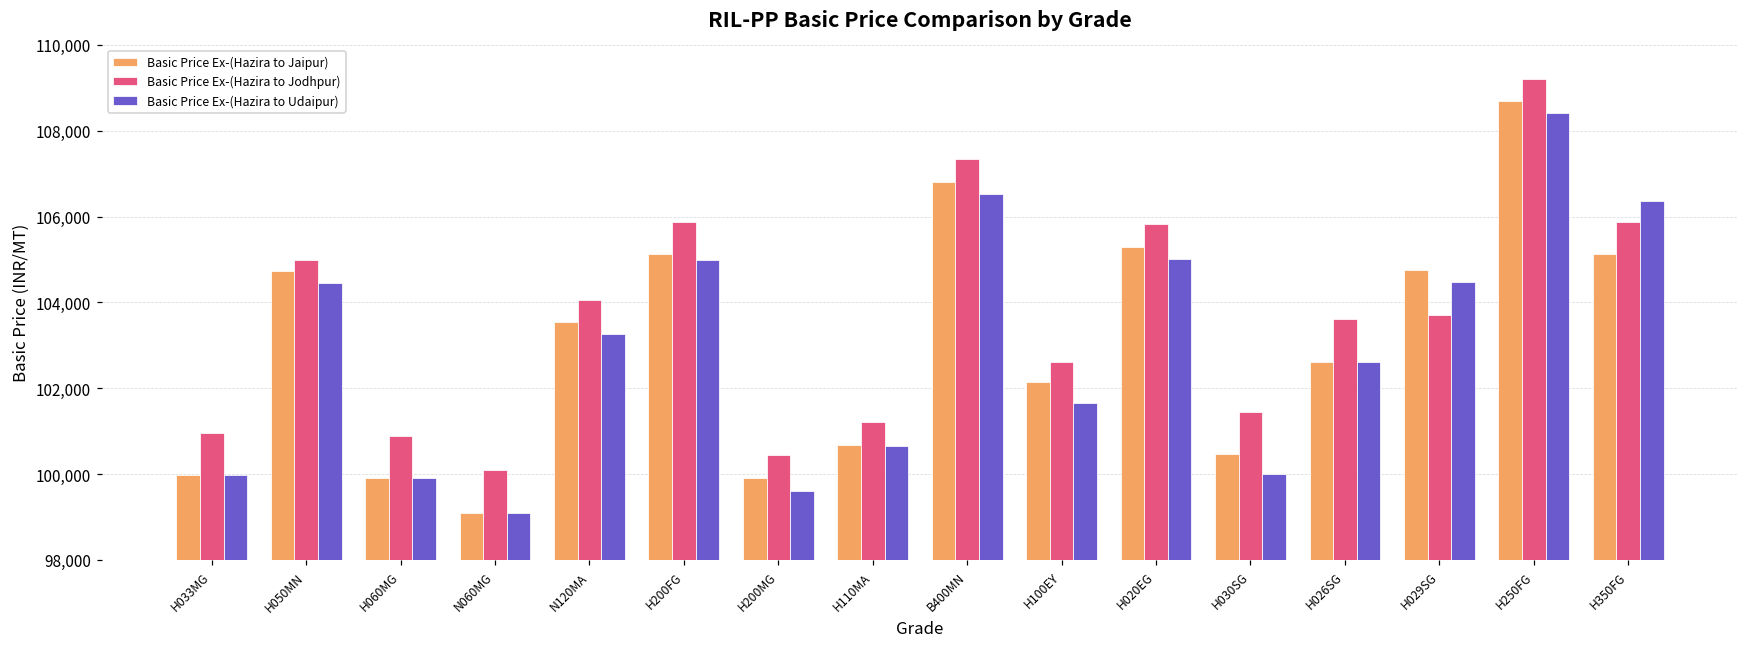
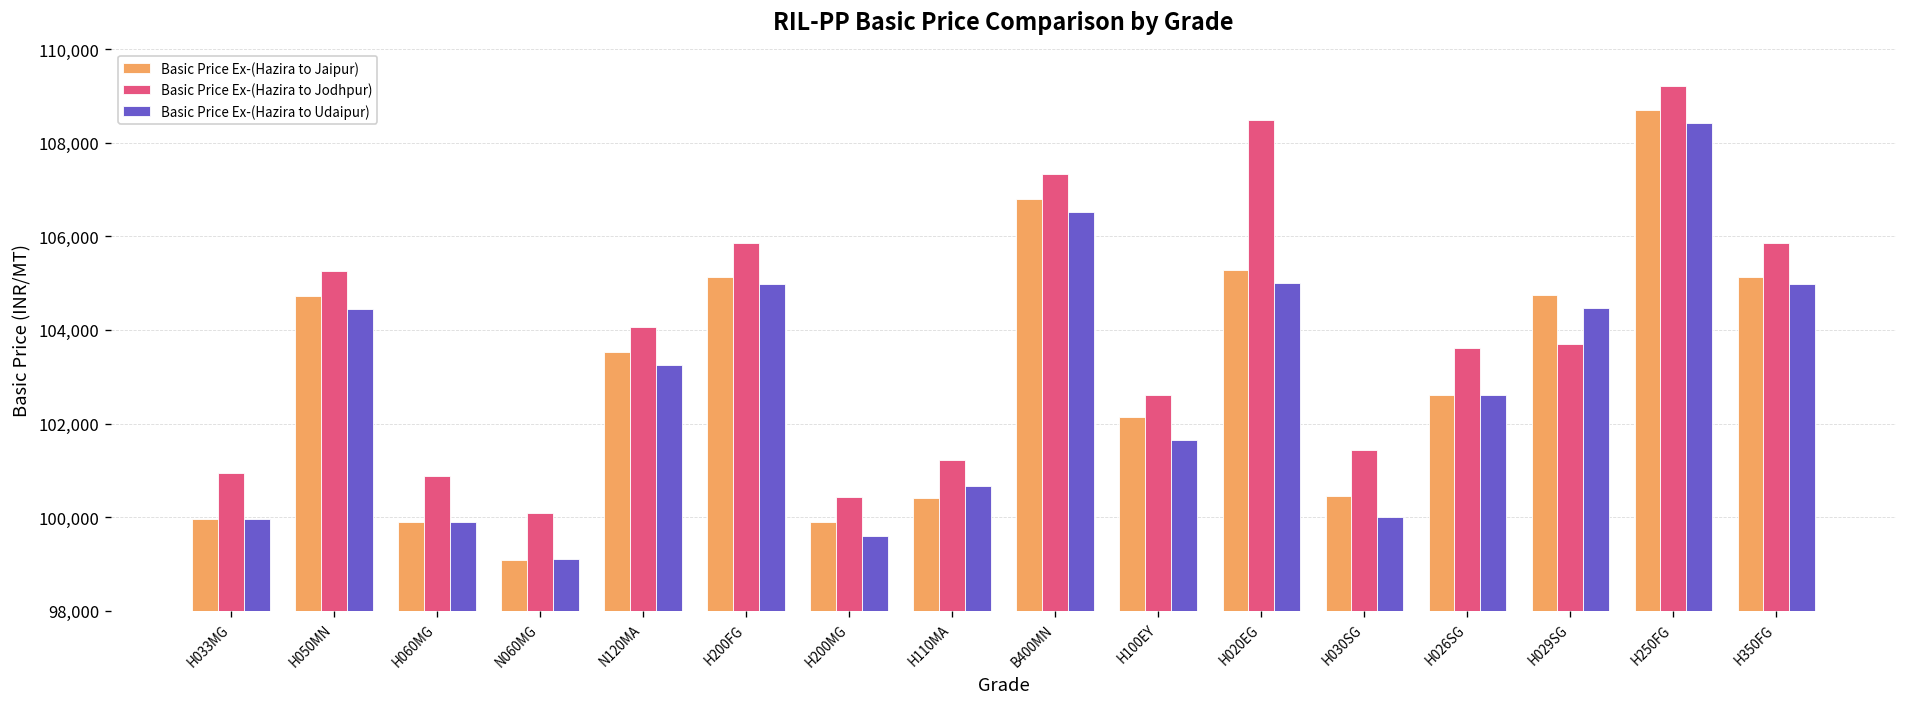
  {
    "Basic Price Ex-(Hazira to Jaipur)": {
      "H033MG": "100,000",
      "H050MN": "104,700",
      "H060MG": "99,900",
      "N060MG": "99,100",
      "N120MA": "103,500",
      "H200FG": "105,100",
      "H200MG": "99,900",
-     "H110MA": "100,700",
+     "H110MA": "100,400",
      "B400MN": "106,800",
      "H100EY": "102,100",
      "H020EG": "105,300",
      "H030SG": "100,500",
      "H026SG": "102,600",
      "H029SG": "104,700",
      "H250FG": "108,700",
      "H350FG": "105,100"
    },
    "Basic Price Ex-(Hazira to Jodhpur)": {
      "H033MG": "101,000",
-     "H050MN": "105,000",
+     "H050MN": "105,300",
      "H060MG": "100,900",
      "N060MG": "100,100",
      "N120MA": "104,100",
      "H200FG": "105,900",
      "H200MG": "100,400",
      "H110MA": "101,200",
      "B400MN": "107,300",
      "H100EY": "102,600",
-     "H020EG": "105,800",
+     "H020EG": "108,500",
      "H030SG": "101,400",
      "H026SG": "103,600",
      "H029SG": "103,700",
      "H250FG": "109,200",
      "H350FG": "105,900"
    },
    "Basic Price Ex-(Hazira to Udaipur)": {
      "H033MG": "100,000",
      "H050MN": "104,400",
      "H060MG": "99,900",
      "N060MG": "99,100",
      "N120MA": "103,300",
      "H200FG": "105,000",
      "H200MG": "99,600",
      "H110MA": "100,700",
      "B400MN": "106,500",
      "H100EY": "101,600",
      "H020EG": "105,000",
      "H030SG": "100,000",
      "H026SG": "102,600",
      "H029SG": "104,500",
      "H250FG": "108,400",
-     "H350FG": "106,400"
+     "H350FG": "105,000"
    }
  }
